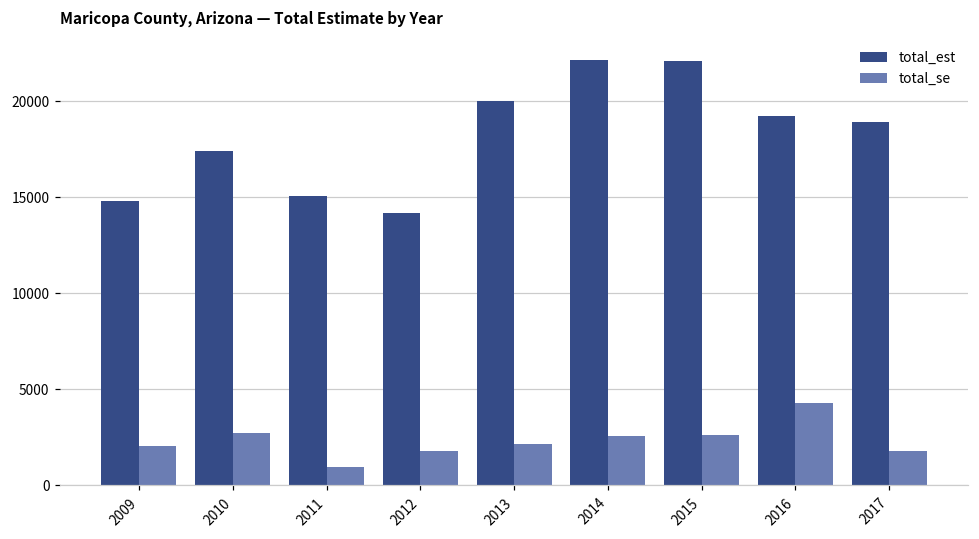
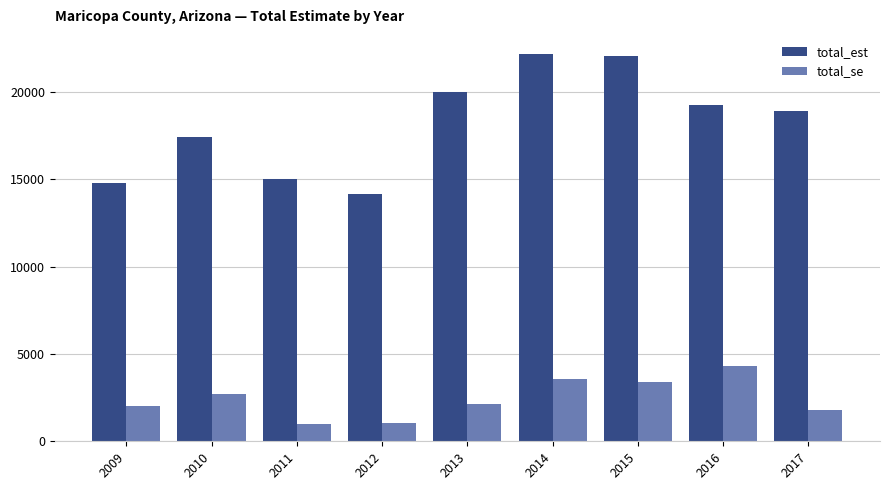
  {
    "total_est": {
      "2009": 14800,
      "2010": 17400,
      "2011": 15000,
      "2012": 14200,
      "2013": 20000,
      "2014": 22200,
      "2015": 22100,
      "2016": 19200,
      "2017": 18900
    },
    "total_se": {
      "2009": 2000,
      "2010": 2700,
      "2011": 1000,
-     "2012": 1800,
+     "2012": 1000,
      "2013": 2100,
-     "2014": 2600,
-     "2015": 2600,
+     "2014": 3600,
+     "2015": 3400,
      "2016": 4300,
      "2017": 1800
    }
  }
